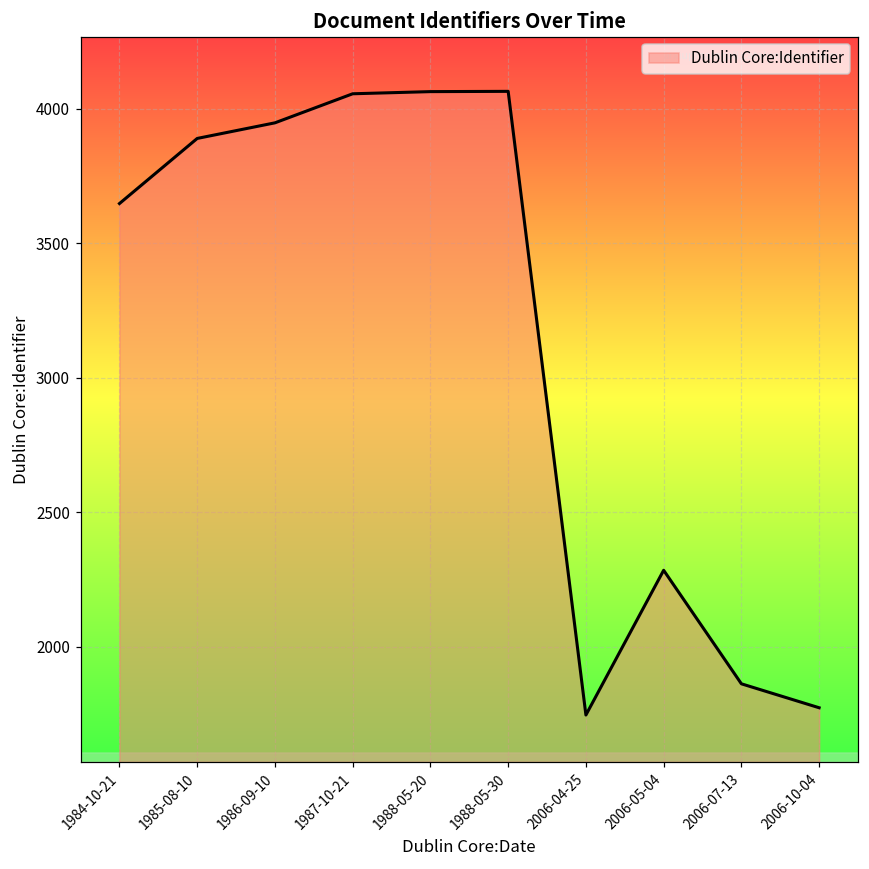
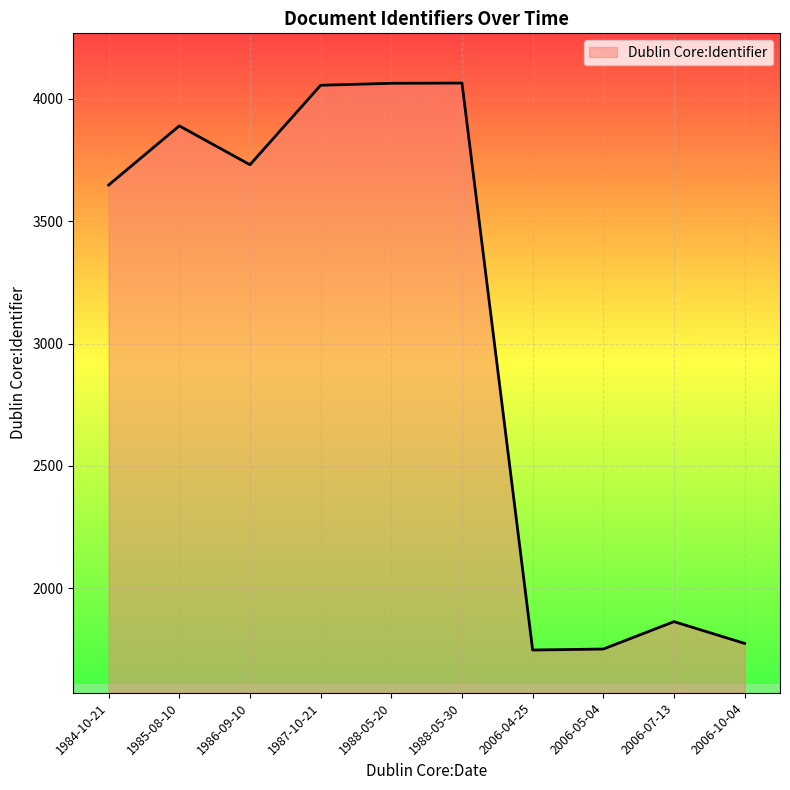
  {
    "1984-10-21": 3650,
    "1985-08-10": 3890,
-   "1986-09-10": 3950,
+   "1986-09-10": 3730,
    "1987-10-21": 4060,
    "1988-05-20": 4060,
    "1988-05-30": 4070,
    "2006-04-25": 1750,
-   "2006-05-04": 2290,
+   "2006-05-04": 1750,
    "2006-07-13": 1860,
    "2006-10-04": 1770
  }
